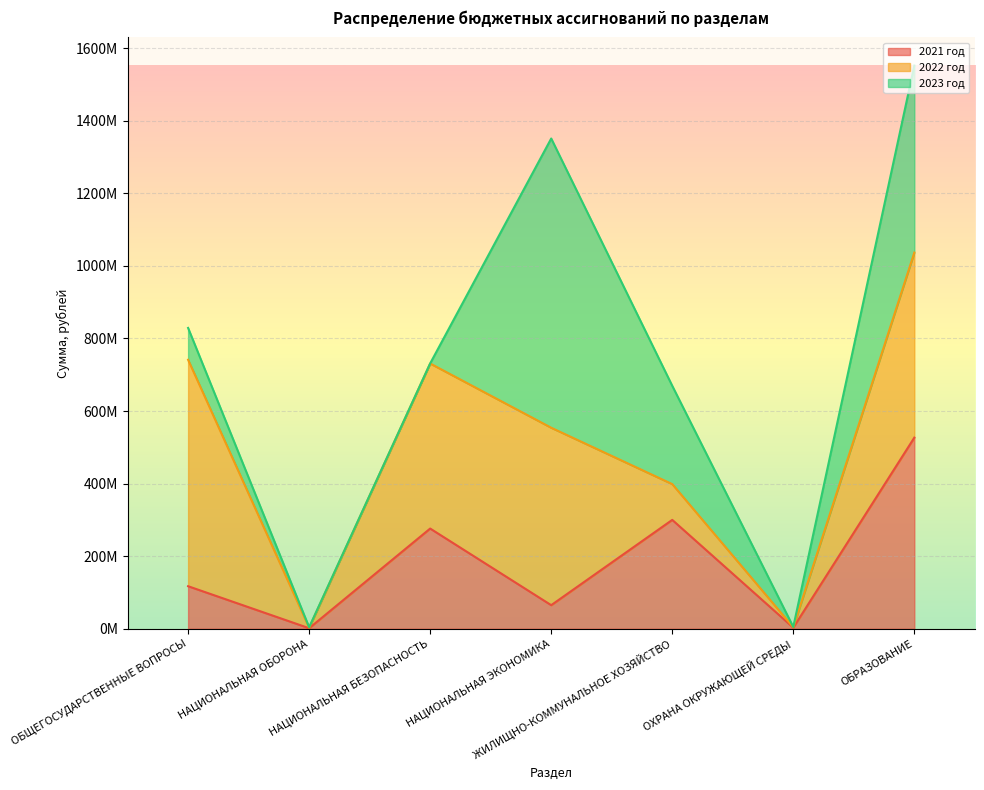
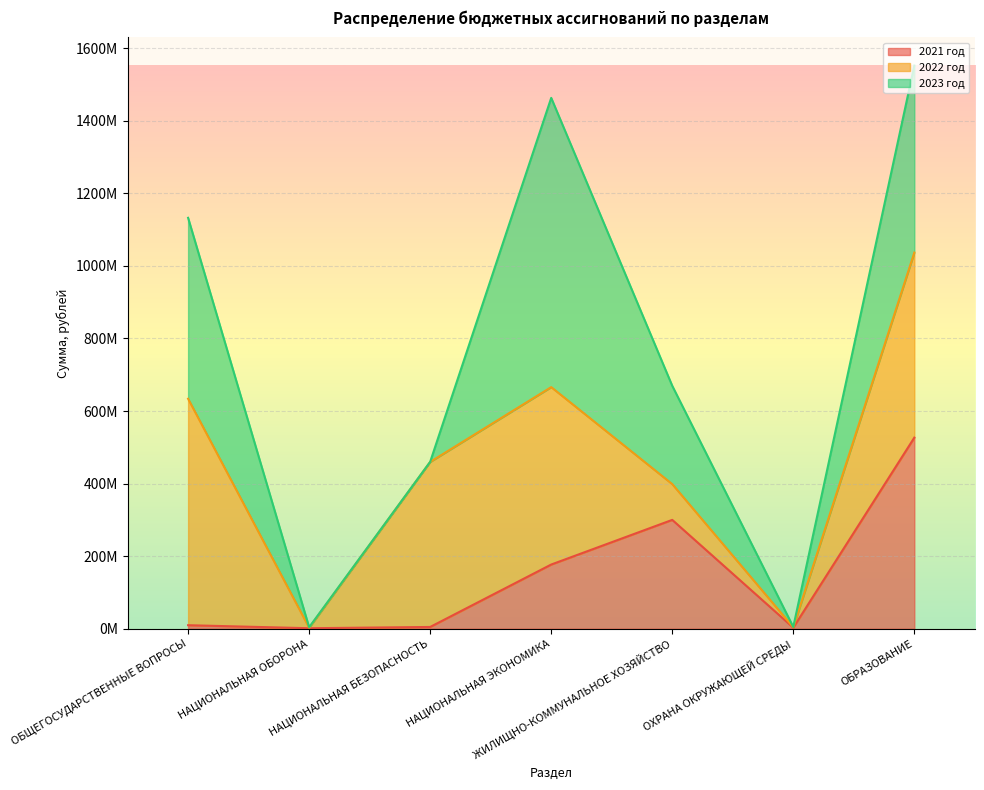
  {
    "2021 год": {
-     "ОБЩЕГОСУДАРСТВЕННЫЕ ВОПРОСЫ": 120000000,
-     "НАЦИОНАЛЬНАЯ БЕЗОПАСНОСТЬ": 280000000,
-     "НАЦИОНАЛЬНАЯ ЭКОНОМИКА": 60000000,
+     "ОБЩЕГОСУДАРСТВЕННЫЕ ВОПРОСЫ": 10000000,
+     "НАЦИОНАЛЬНАЯ БЕЗОПАСНОСТЬ": 0,
+     "НАЦИОНАЛЬНАЯ ЭКОНОМИКА": 180000000,
      "ЖИЛИЩНО-КОММУНАЛЬНОЕ ХОЗЯЙСТВО": 300000000,
      "ОБРАЗОВАНИЕ": 530000000
    },
    "2022 год": {
      "ОБЩЕГОСУДАРСТВЕННЫЕ ВОПРОСЫ": 620000000,
      "НАЦИОНАЛЬНАЯ ЭКОНОМИКА": 490000000,
      "ЖИЛИЩНО-КОММУНАЛЬНОЕ ХОЗЯЙСТВО": 100000000,
      "ОБРАЗОВАНИЕ": 510000000
    },
    "2023 год": {
-     "ОБЩЕГОСУДАРСТВЕННЫЕ ВОПРОСЫ": 90000000,
+     "ОБЩЕГОСУДАРСТВЕННЫЕ ВОПРОСЫ": 500000000,
      "НАЦИОНАЛЬНАЯ ЭКОНОМИКА": 800000000,
      "ЖИЛИЩНО-КОММУНАЛЬНОЕ ХОЗЯЙСТВО": 270000000
    }
  }
